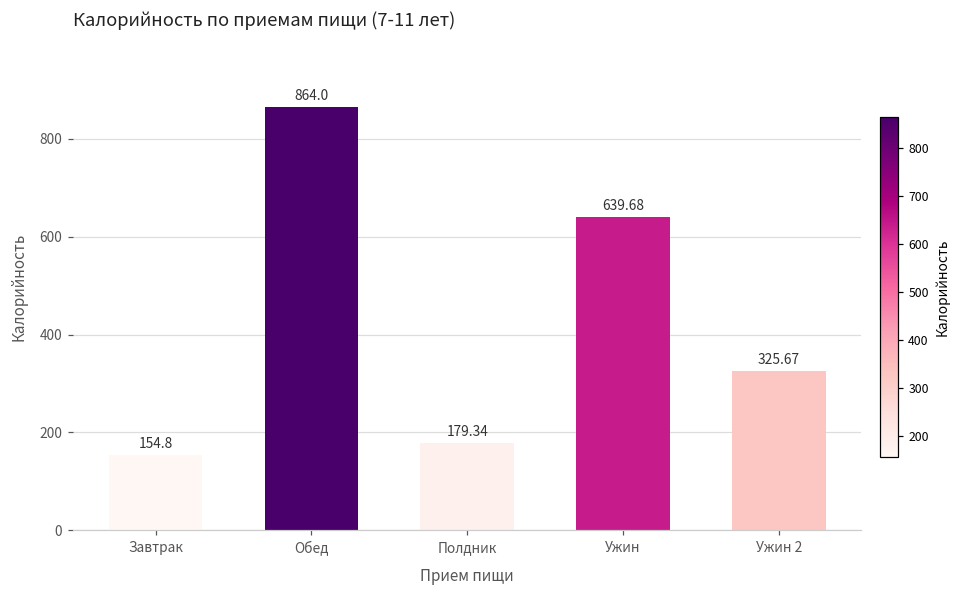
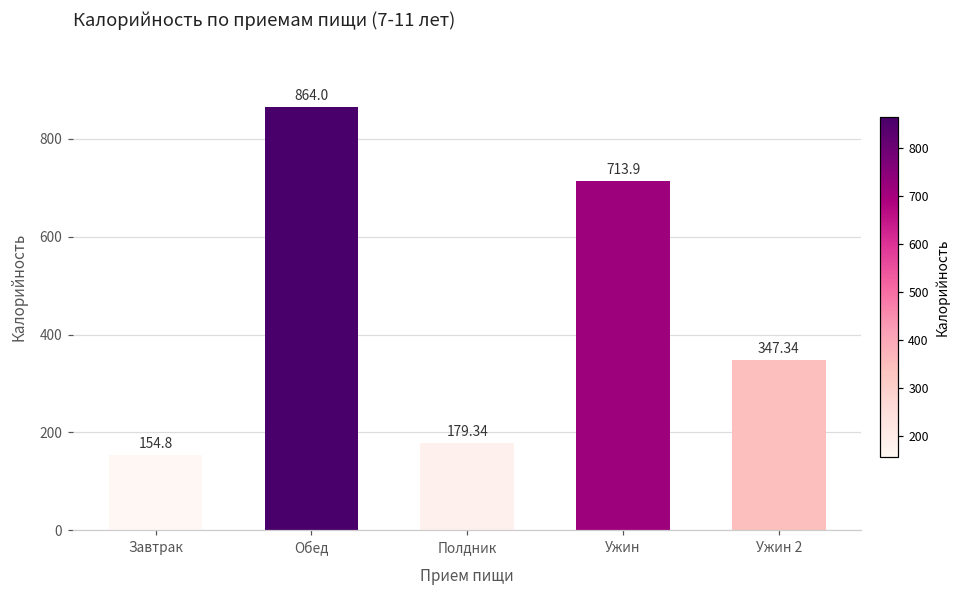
  {
    "Завтрак": 154.8,
    "Обед": 864.0,
    "Полдник": 179.34,
-   "Ужин": 639.68,
-   "Ужин 2": 325.67
+   "Ужин": 713.9,
+   "Ужин 2": 347.34
  }
